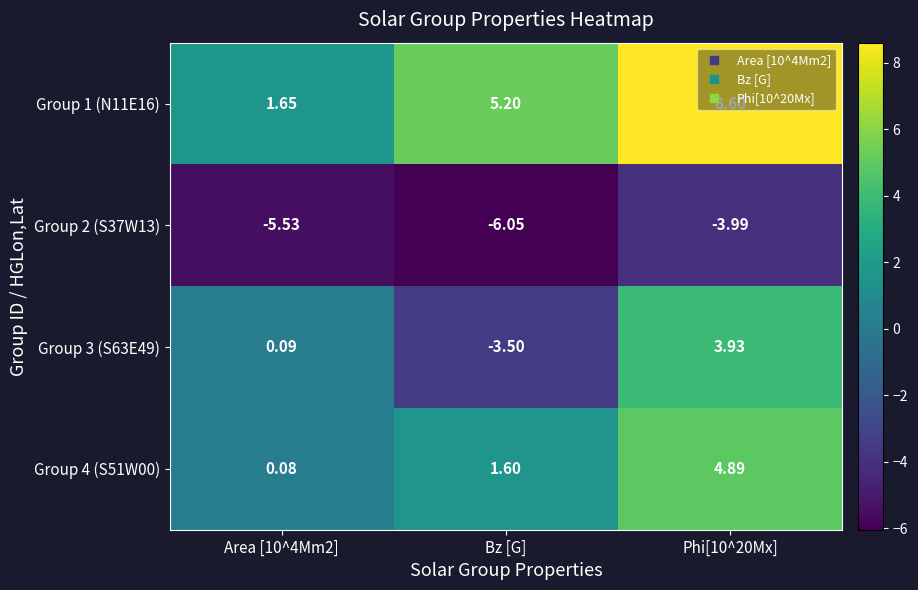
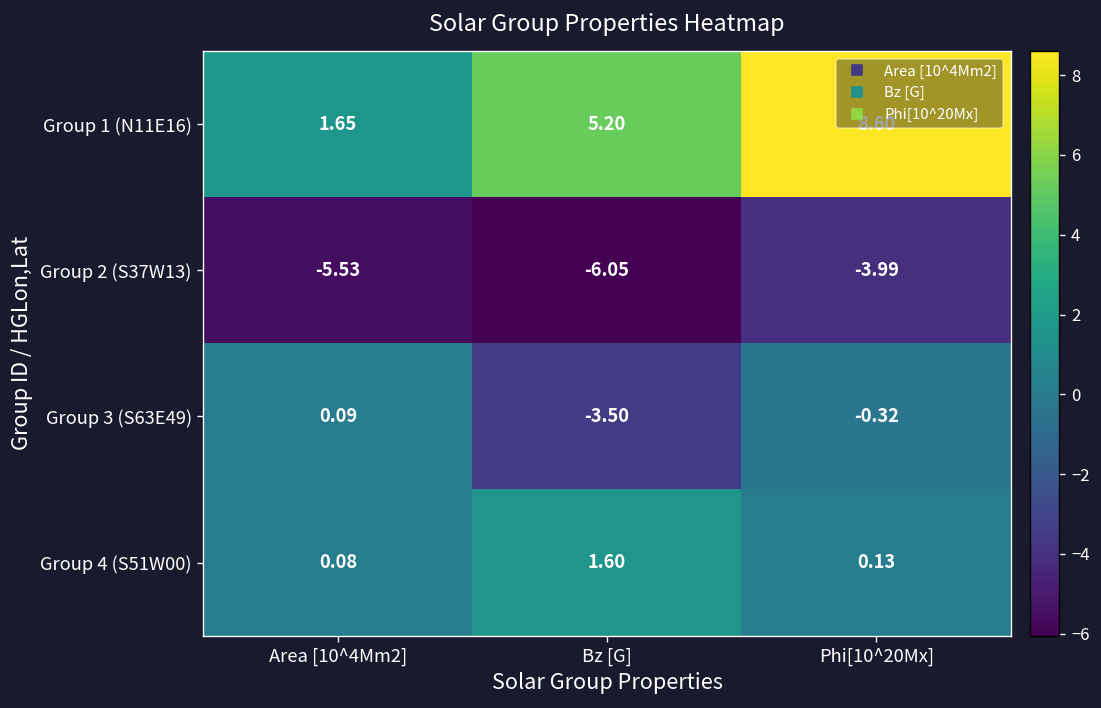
  {
    "Group 1 (N11E16)": {
      "Area [10^4Mm2]": 1.65,
      "Bz [G]": 5.20
    },
    "Group 2 (S37W13)": {
      "Area [10^4Mm2]": -5.53,
      "Bz [G]": -6.05,
      "Phi[10^20Mx]": -3.99
    },
    "Group 3 (S63E49)": {
      "Area [10^4Mm2]": 0.09,
      "Bz [G]": -3.50,
-     "Phi[10^20Mx]": 3.93
+     "Phi[10^20Mx]": -0.32
    },
    "Group 4 (S51W00)": {
      "Area [10^4Mm2]": 0.08,
      "Bz [G]": 1.60,
-     "Phi[10^20Mx]": 4.89
+     "Phi[10^20Mx]": 0.13
    }
  }
